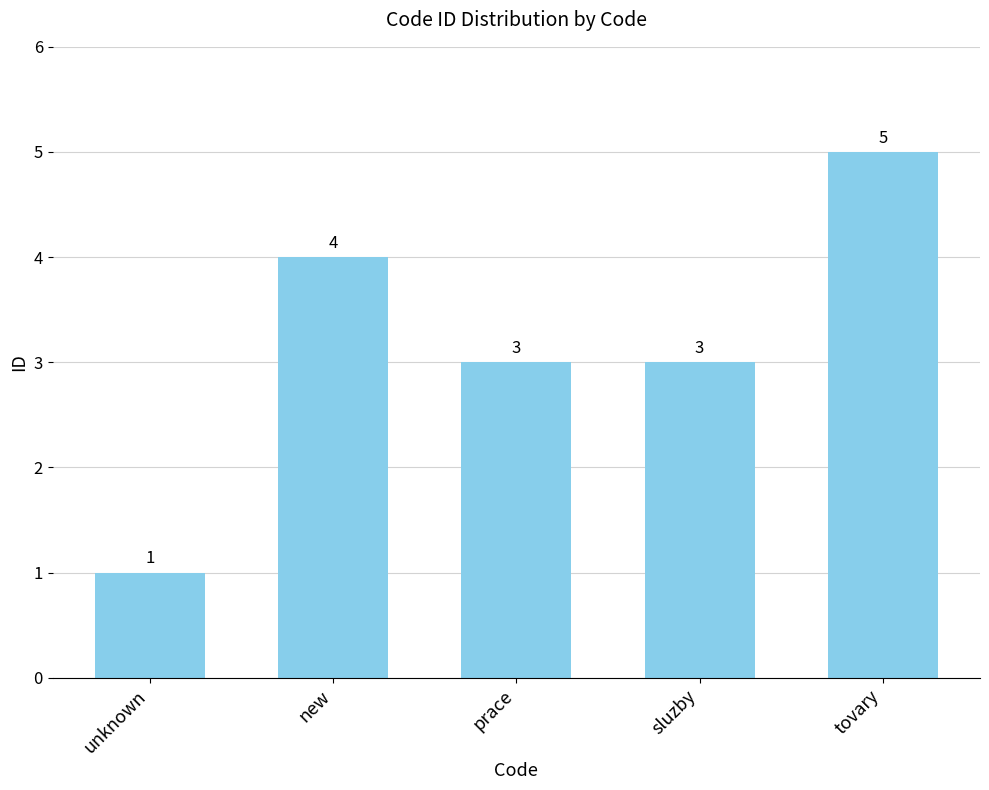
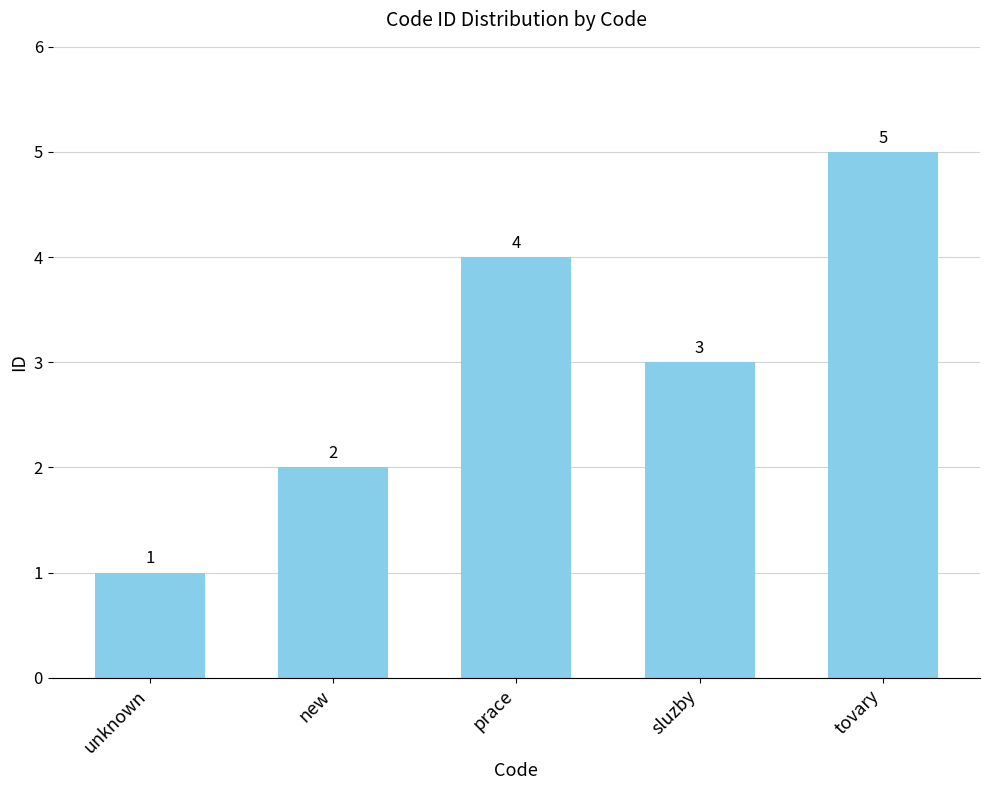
  {
    "unknown": 1,
-   "new": 4,
-   "prace": 3,
+   "new": 2,
+   "prace": 4,
    "sluzby": 3,
    "tovary": 5
  }
